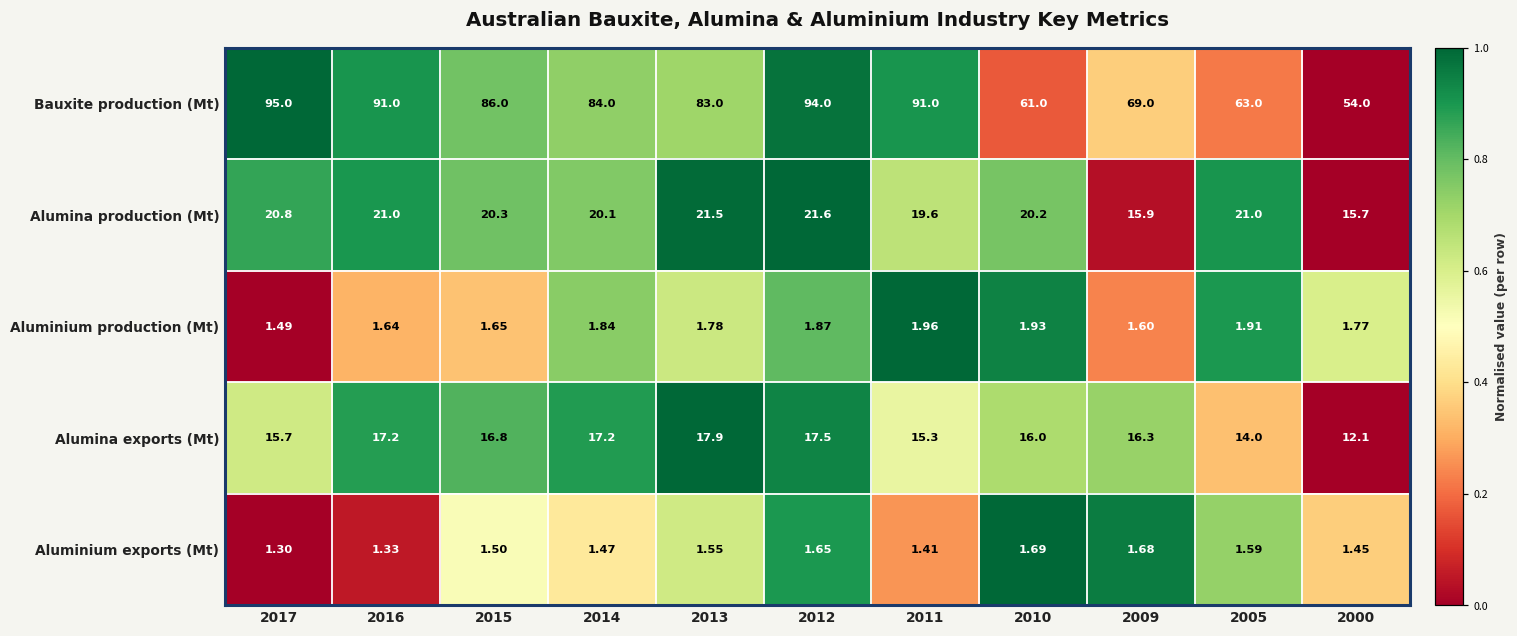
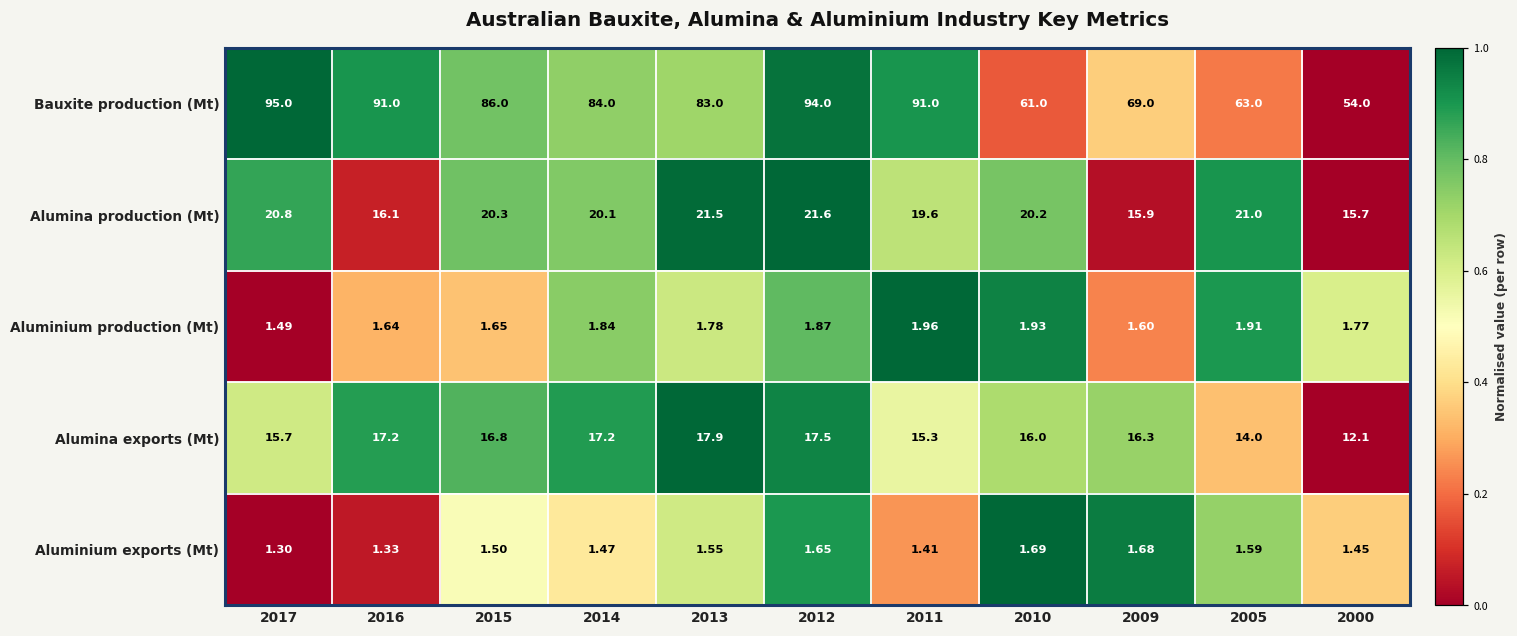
  {
    "Bauxite production (Mt)": {
      "2017": 95.0,
      "2016": 91.0,
      "2015": 86.0,
      "2014": 84.0,
      "2013": 83.0,
      "2012": 94.0,
      "2011": 91.0,
      "2010": 61.0,
      "2009": 69.0,
      "2005": 63.0,
      "2000": 54.0
    },
    "Alumina production (Mt)": {
      "2017": 20.8,
-     "2016": 21.0,
+     "2016": 16.1,
      "2015": 20.3,
      "2014": 20.1,
      "2013": 21.5,
      "2012": 21.6,
      "2011": 19.6,
      "2010": 20.2,
      "2009": 15.9,
      "2005": 21.0,
      "2000": 15.7
    },
    "Aluminium production (Mt)": {
      "2017": 1.49,
      "2016": 1.64,
      "2015": 1.65,
      "2014": 1.84,
      "2013": 1.78,
      "2012": 1.87,
      "2011": 1.96,
      "2010": 1.93,
      "2009": 1.60,
      "2005": 1.91,
      "2000": 1.77
    },
    "Alumina exports (Mt)": {
      "2017": 15.7,
      "2016": 17.2,
      "2015": 16.8,
      "2014": 17.2,
      "2013": 17.9,
      "2012": 17.5,
      "2011": 15.3,
      "2010": 16.0,
      "2009": 16.3,
      "2005": 14.0,
      "2000": 12.1
    },
    "Aluminium exports (Mt)": {
      "2017": 1.30,
      "2016": 1.33,
      "2015": 1.50,
      "2014": 1.47,
      "2013": 1.55,
      "2012": 1.65,
      "2011": 1.41,
      "2010": 1.69,
      "2009": 1.68,
      "2005": 1.59,
      "2000": 1.45
    }
  }
